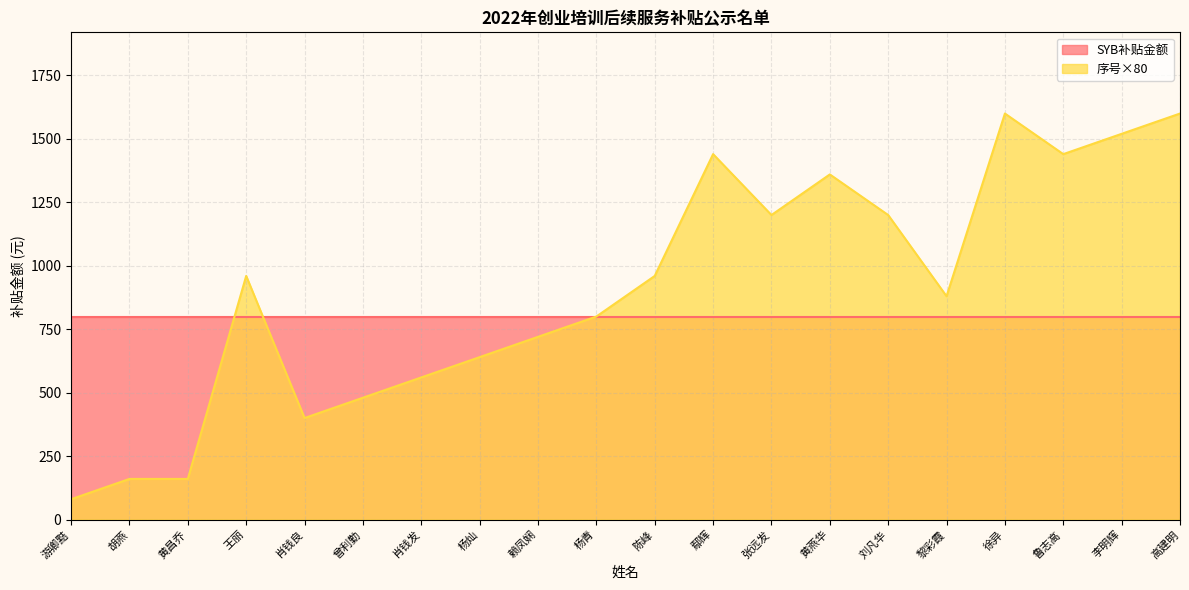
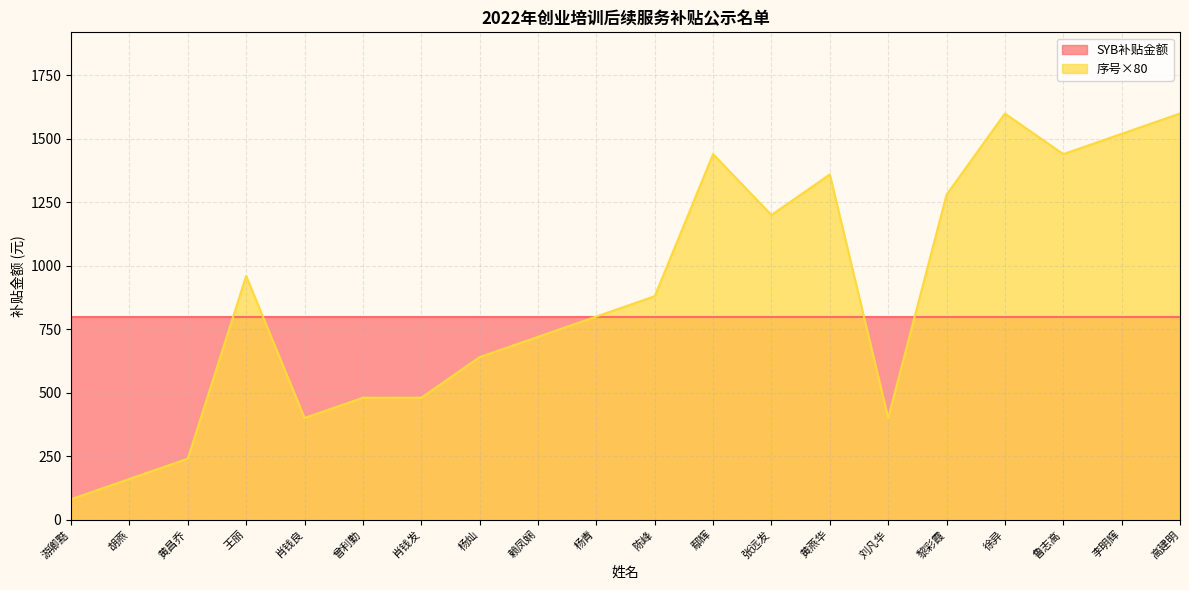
  {
    "SYB补贴金额": {
      "游卿黠": 800,
      "胡燕": 800,
      "黄昌乔": 800,
      "王丽": 800,
      "肖钱良": 800,
      "曾利勤": 800,
      "肖钱发": 800,
      "杨灿": 800,
      "赖凤娴": 800,
      "陈峰": 800,
      "鄢辉": 800,
      "张远发": 800,
      "黄燕华": 800,
      "刘凡华": 800,
      "黎彩霞": 800,
      "徐异": 800,
      "鲁志高": 800,
      "李明辉": 800,
      "高建明": 800
    },
    "序号×80": {
      "游卿黠": 80,
      "胡燕": 160,
-     "黄昌乔": 160,
+     "黄昌乔": 240,
      "王丽": 960,
      "肖钱良": 400,
      "曾利勤": 480,
-     "肖钱发": 560,
+     "肖钱发": 480,
      "杨灿": 640,
      "赖凤娴": 720,
-     "陈峰": 960,
+     "陈峰": 880,
      "鄢辉": 1440,
      "张远发": 1200,
      "黄燕华": 1360,
-     "刘凡华": 1200,
-     "黎彩霞": 880,
+     "刘凡华": 400,
+     "黎彩霞": 1280,
      "徐异": 1600,
      "鲁志高": 1440,
      "李明辉": 1520,
      "高建明": 1600
    }
  }
